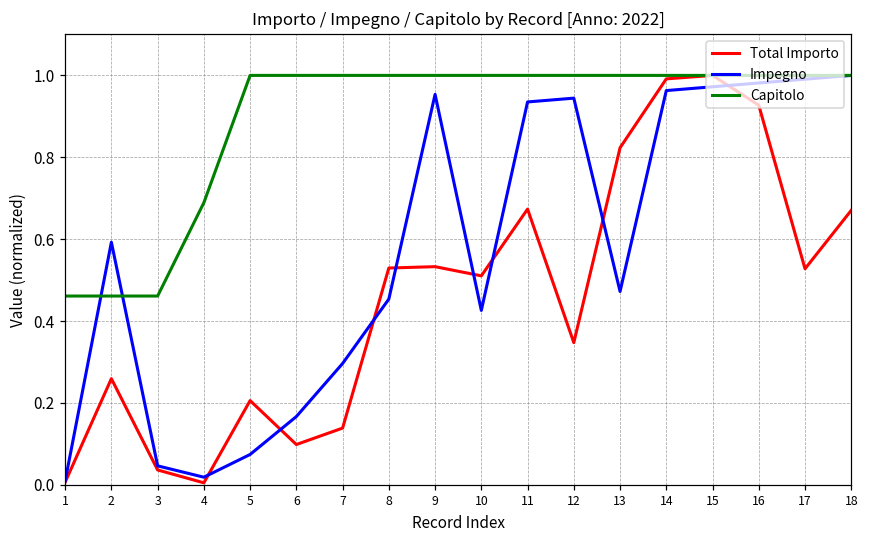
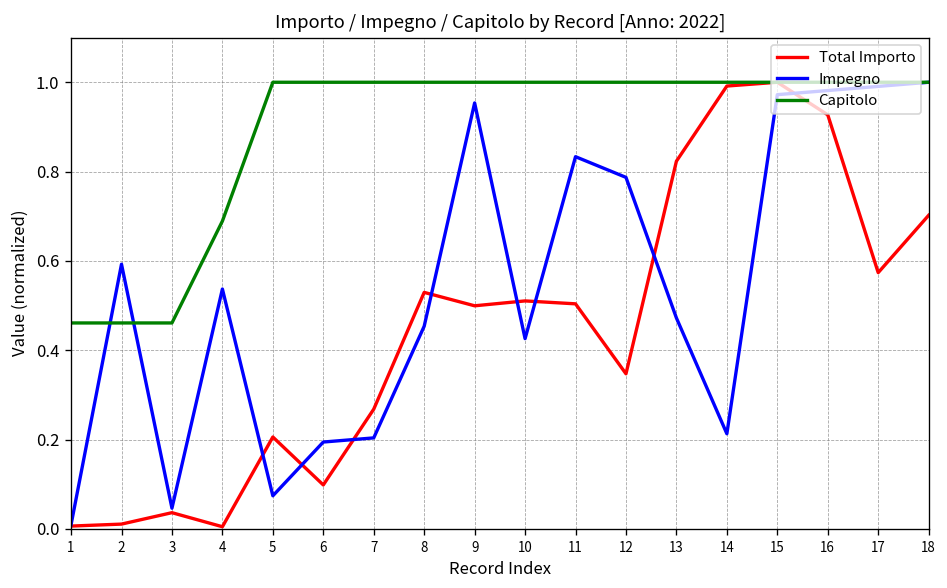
  {
    "Total Importo": {
-     "2": 0.26,
+     "2": 0.01,
      "3": 0.04,
      "4": 0.00,
      "5": 0.21,
      "6": 0.10,
-     "7": 0.14,
+     "7": 0.27,
      "8": 0.53,
-     "9": 0.53,
+     "9": 0.50,
      "10": 0.51,
-     "11": 0.67,
+     "11": 0.50,
      "12": 0.35,
      "13": 0.82,
      "14": 0.99,
-     "17": 0.53,
-     "18": 0.67
+     "17": 0.57,
+     "18": 0.70
    },
    "Impegno": {
      "2": 0.59,
      "3": 0.05,
-     "4": 0.02,
+     "4": 0.54,
      "5": 0.07,
-     "6": 0.17,
-     "7": 0.30,
+     "6": 0.19,
+     "7": 0.20,
      "8": 0.45,
      "9": 0.95,
      "10": 0.43,
-     "11": 0.94,
-     "12": 0.94,
+     "11": 0.83,
+     "12": 0.79,
      "13": 0.47,
-     "14": 0.96
+     "14": 0.21
    },
    "Capitolo": {
      "1": 0.46,
      "2": 0.46,
      "3": 0.46,
      "4": 0.69,
      "5": 1.00,
      "6": 1.00,
      "7": 1.00,
      "8": 1.00,
      "9": 1.00,
      "10": 1.00,
      "11": 1.00,
      "12": 1.00,
      "13": 1.00,
      "14": 1.00
    }
  }
